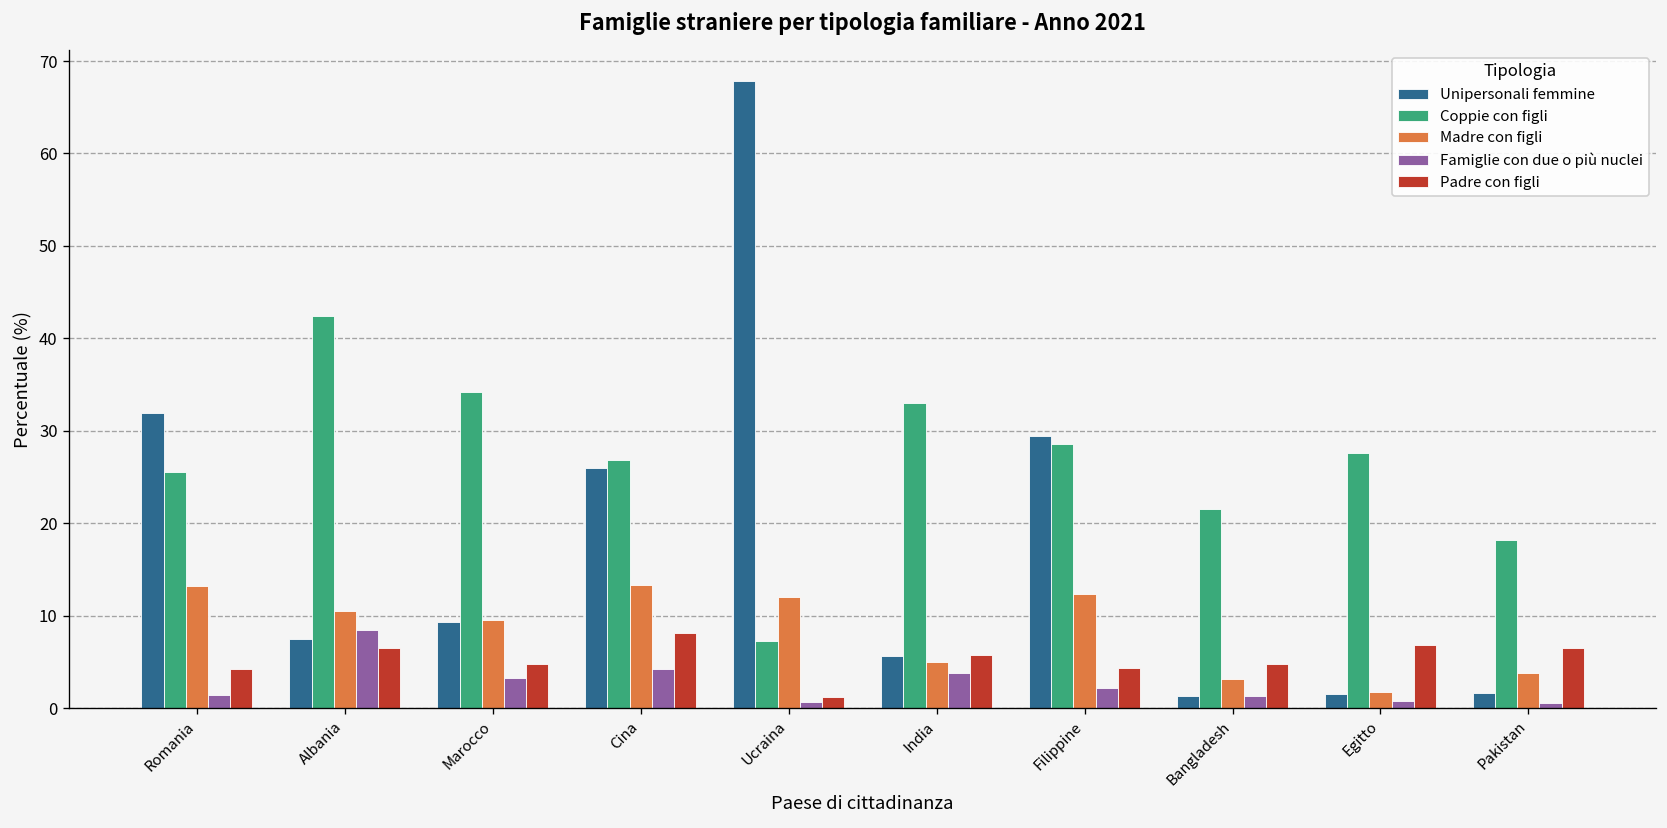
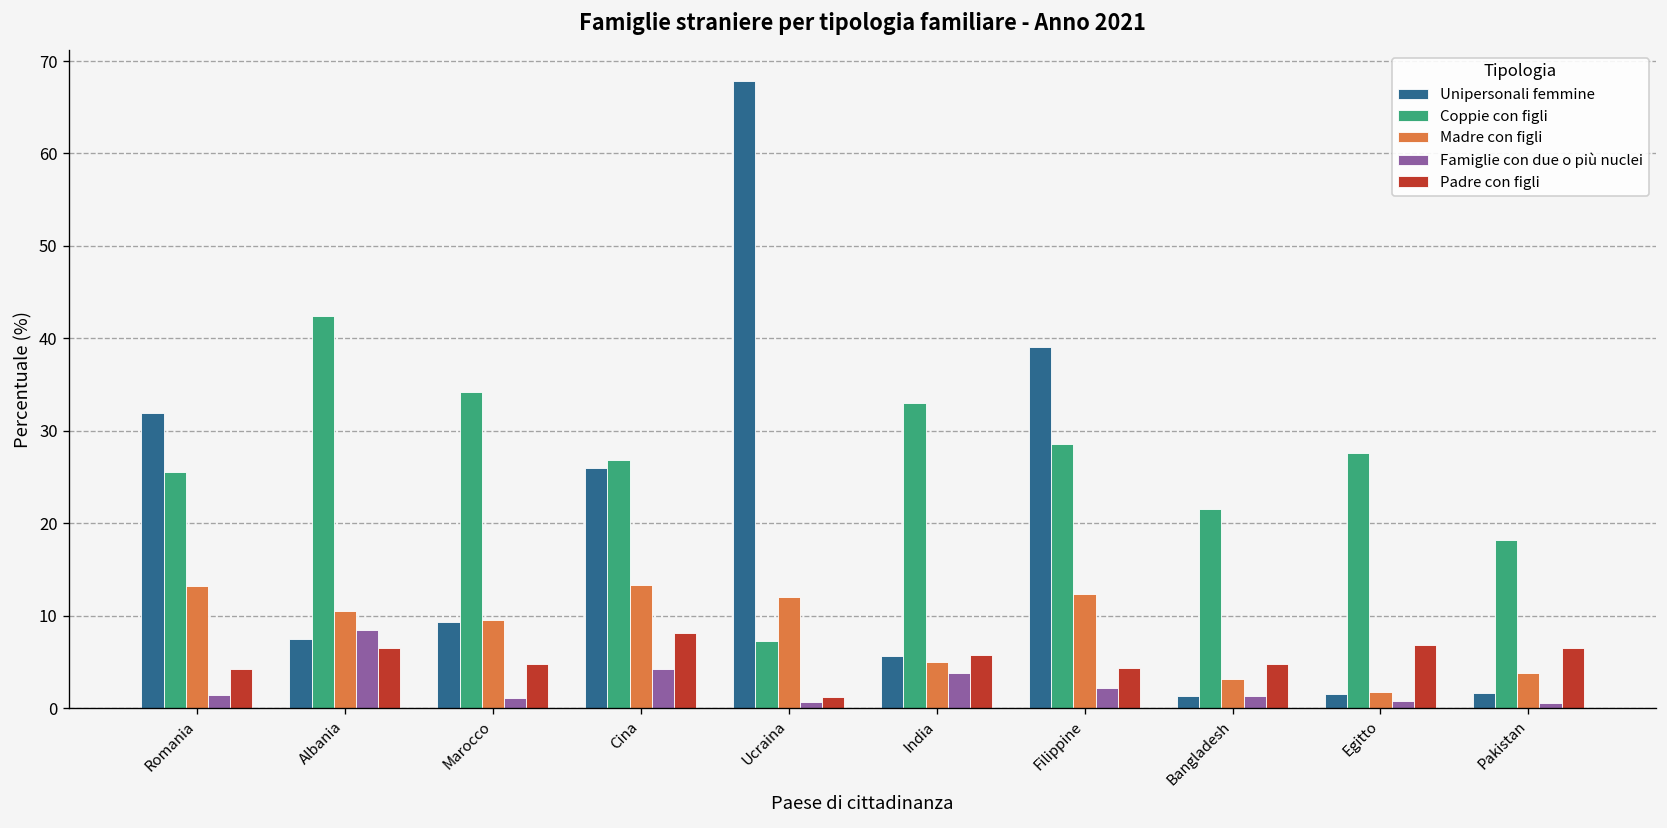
  {
    "Unipersonali femmine": {
      "Romania": 32,
      "Albania": 8,
      "Marocco": 9,
      "Cina": 26,
      "Ucraina": 68,
      "India": 6,
-     "Filippine": 29,
+     "Filippine": 39,
      "Bangladesh": 1,
      "Egitto": 2,
      "Pakistan": 2
    },
    "Coppie con figli": {
      "Romania": 26,
      "Albania": 42,
      "Marocco": 34,
      "Cina": 27,
      "Ucraina": 7,
      "India": 33,
      "Filippine": 29,
      "Bangladesh": 22,
      "Egitto": 28,
      "Pakistan": 18
    },
    "Madre con figli": {
      "Romania": 13,
      "Albania": 11,
      "Marocco": 10,
      "Cina": 13,
      "Ucraina": 12,
      "India": 5,
      "Filippine": 12,
      "Bangladesh": 3,
      "Egitto": 2,
      "Pakistan": 4
    },
    "Famiglie con due o più nuclei": {
      "Romania": 1,
      "Albania": 9,
-     "Marocco": 3,
+     "Marocco": 1,
      "Cina": 4,
      "Ucraina": 1,
      "India": 4,
      "Filippine": 2,
      "Bangladesh": 1,
      "Egitto": 1,
      "Pakistan": 1
    },
    "Padre con figli": {
      "Romania": 4,
      "Albania": 7,
      "Marocco": 5,
      "Cina": 8,
      "Ucraina": 1,
      "India": 6,
      "Filippine": 4,
      "Bangladesh": 5,
      "Egitto": 7,
      "Pakistan": 7
    }
  }
